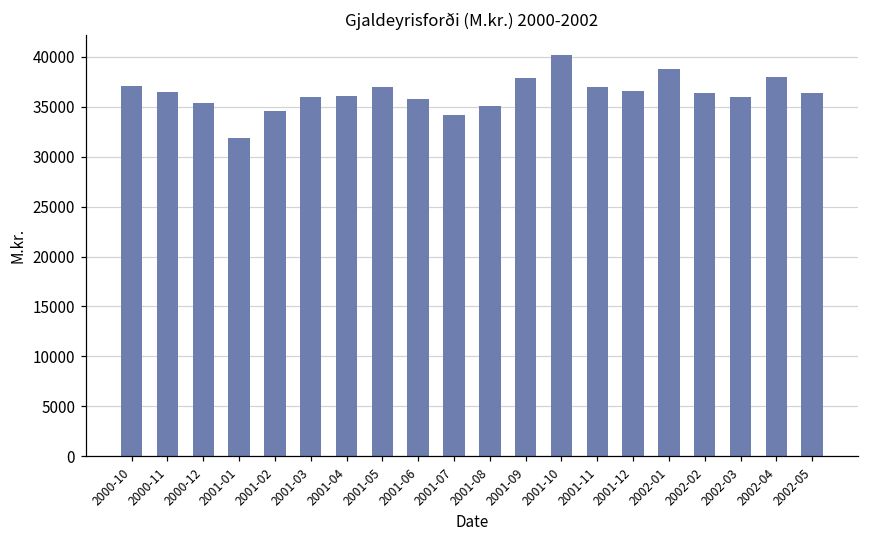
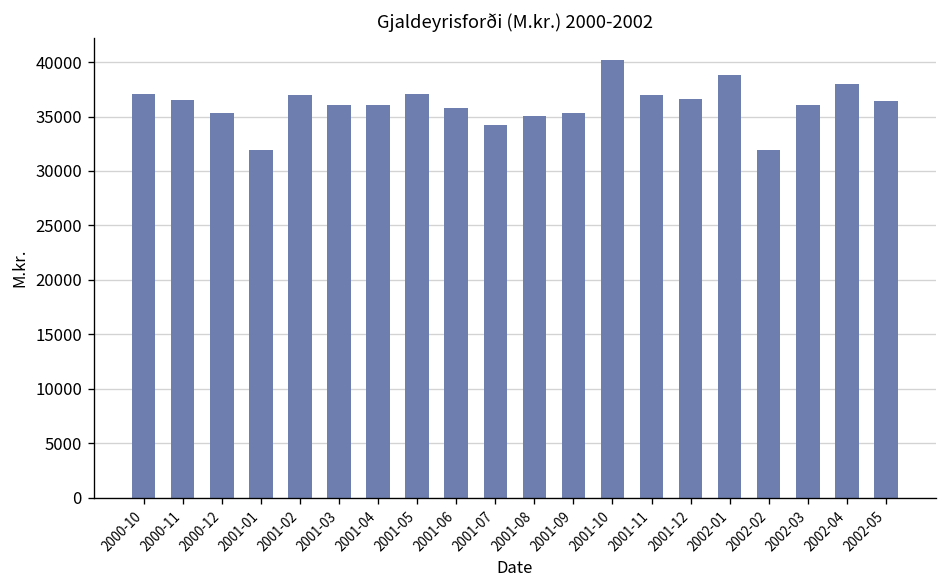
  {
    "2000-10": 37000,
    "2000-11": 37000,
    "2000-12": 35000,
    "2001-01": 32000,
-   "2001-02": 35000,
+   "2001-02": 37000,
    "2001-03": 36000,
    "2001-04": 36000,
    "2001-05": 37000,
    "2001-06": 36000,
    "2001-07": 34000,
    "2001-08": 35000,
-   "2001-09": 38000,
+   "2001-09": 35000,
    "2001-10": 40000,
    "2001-11": 37000,
    "2001-12": 37000,
    "2002-01": 39000,
-   "2002-02": 36000,
+   "2002-02": 32000,
    "2002-03": 36000,
    "2002-04": 38000,
    "2002-05": 36000
  }
